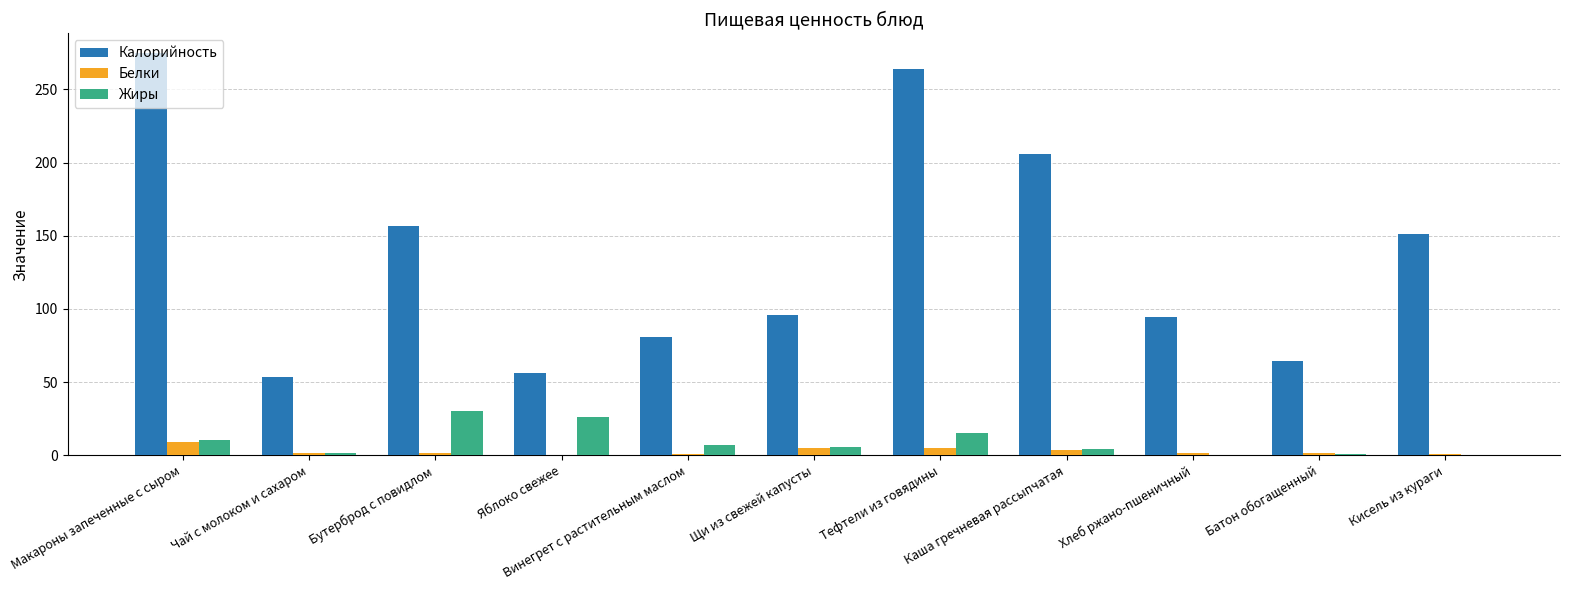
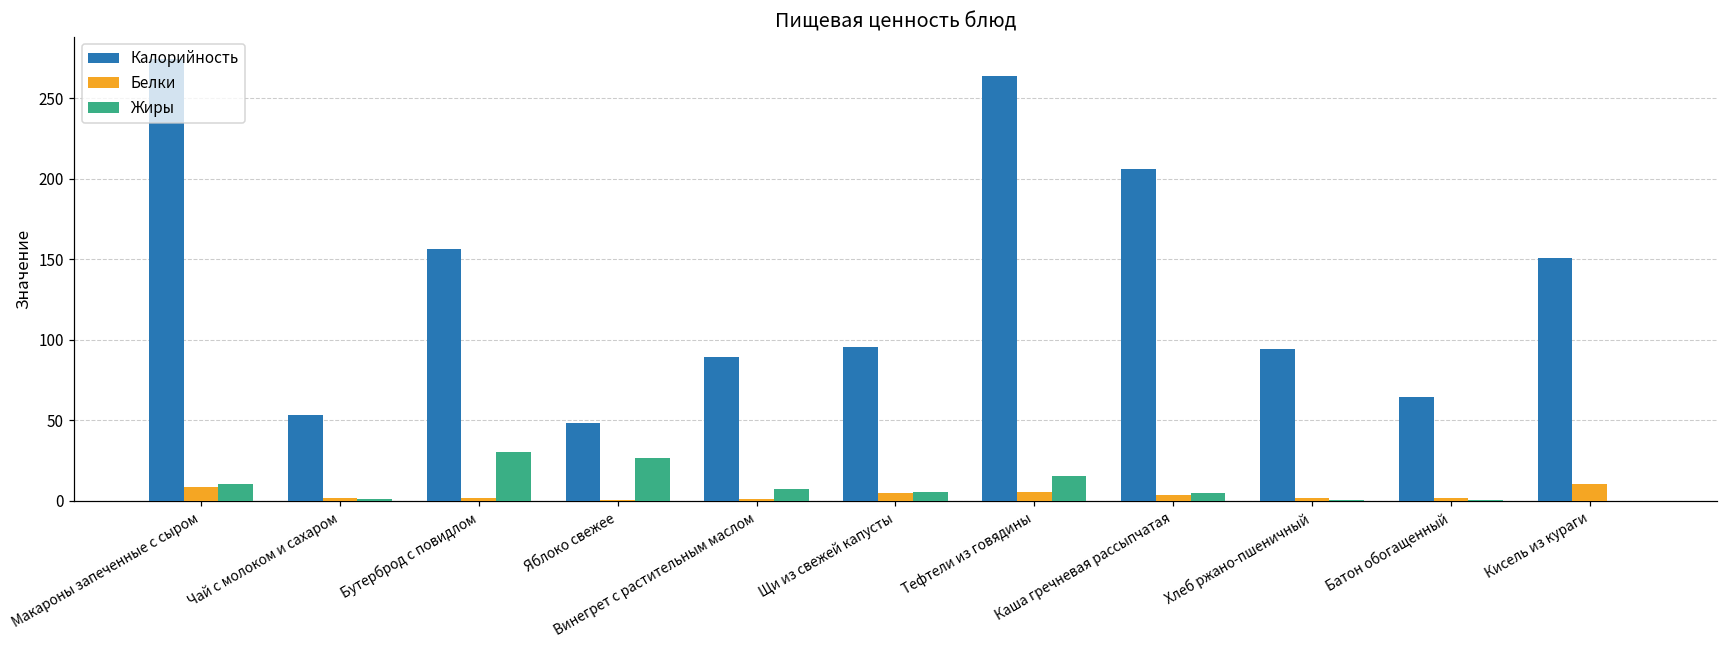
  {
    "Калорийность": {
      "Чай с молоком и сахаром": 54,
      "Бутерброд с повидлом": 157,
-     "Яблоко свежее": 56,
-     "Винегрет с растительным маслом": 81,
+     "Яблоко свежее": 48,
+     "Винегрет с растительным маслом": 90,
      "Щи из свежей капусты": 96,
      "Тефтели из говядины": 264,
      "Каша гречневая рассыпчатая": 206,
      "Хлеб ржано-пшеничный": 94,
      "Батон обогащенный": 64,
      "Кисель из кураги": 151
    },
    "Белки": {
      "Макароны запеченные с сыром": 9,
      "Щи из свежей капусты": 5,
      "Тефтели из говядины": 5,
      "Каша гречневая рассыпчатая": 4,
      "Хлеб ржано-пшеничный": 2,
-     "Кисель из кураги": 1
+     "Кисель из кураги": 10
    },
    "Жиры": {
      "Макароны запеченные с сыром": 11,
      "Бутерброд с повидлом": 30,
      "Яблоко свежее": 26,
      "Винегрет с растительным маслом": 7,
      "Щи из свежей капусты": 6,
      "Тефтели из говядины": 15,
      "Каша гречневая рассыпчатая": 5
    }
  }
